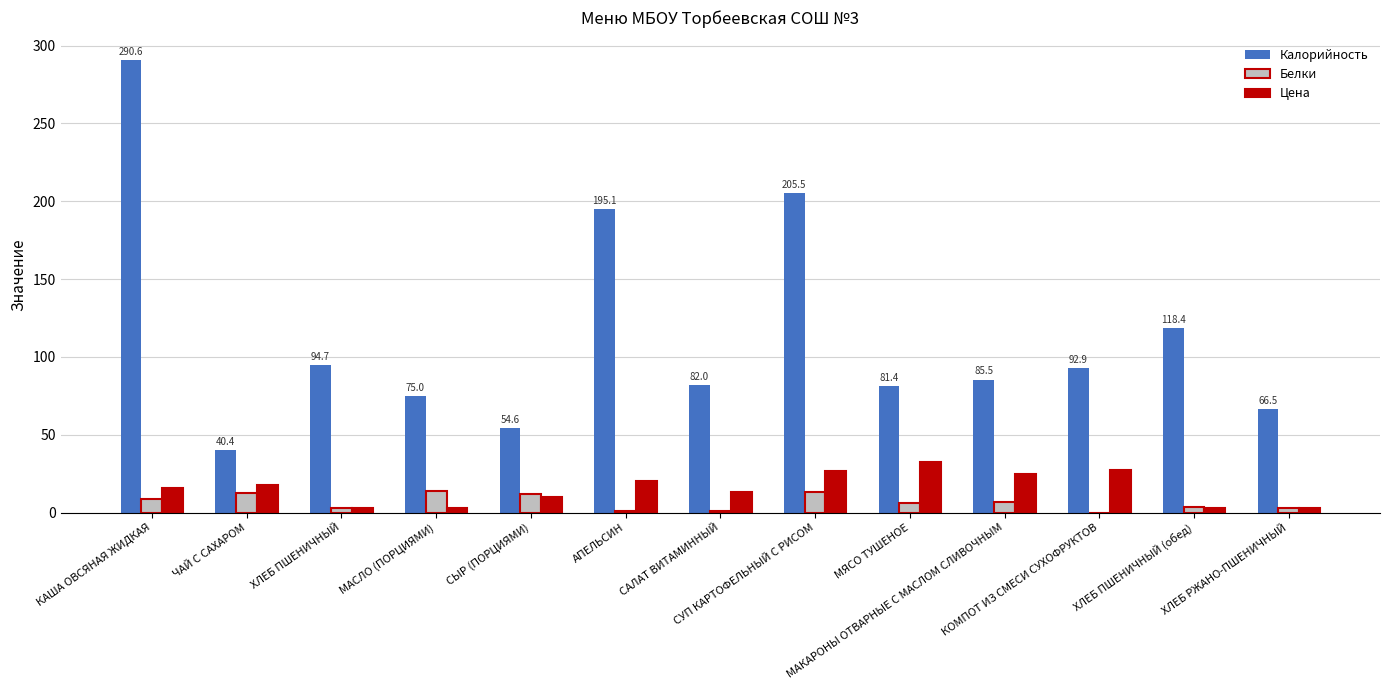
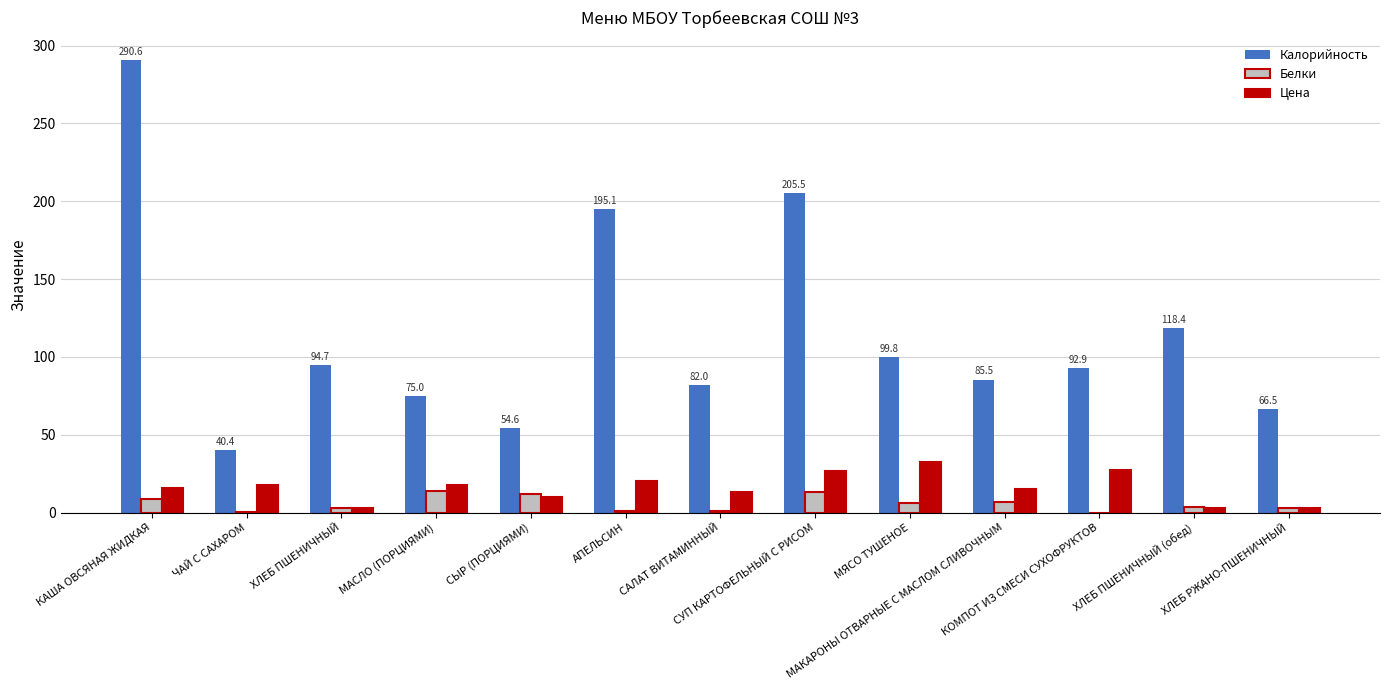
  {
    "Калорийность": {
      "КАША ОВСЯНАЯ ЖИДКАЯ": 290.6,
      "ЧАЙ С САХАРОМ": 40.4,
      "ХЛЕБ ПШЕНИЧНЫЙ": 94.7,
      "МАСЛО (ПОРЦИЯМИ)": 75.0,
      "СЫР (ПОРЦИЯМИ)": 54.6,
      "АПЕЛЬСИН": 195.1,
      "САЛАТ ВИТАМИННЫЙ": 82.0,
      "СУП КАРТОФЕЛЬНЫЙ С РИСОМ": 205.5,
-     "МЯСО ТУШЕНОЕ": 81.4,
+     "МЯСО ТУШЕНОЕ": 99.8,
      "МАКАРОНЫ ОТВАРНЫЕ С МАСЛОМ СЛИВОЧНЫМ": 85.5,
      "КОМПОТ ИЗ СМЕСИ СУХОФРУКТОВ": 92.9,
      "ХЛЕБ ПШЕНИЧНЫЙ (обед)": 118.4,
      "ХЛЕБ РЖАНО-ПШЕНИЧНЫЙ": 66.5
    },
    "Белки": {
      "КАША ОВСЯНАЯ ЖИДКАЯ": 9,
-     "ЧАЙ С САХАРОМ": 13,
+     "ЧАЙ С САХАРОМ": 0,
      "ХЛЕБ ПШЕНИЧНЫЙ": 3,
      "МАСЛО (ПОРЦИЯМИ)": 14,
      "СЫР (ПОРЦИЯМИ)": 12,
      "СУП КАРТОФЕЛЬНЫЙ С РИСОМ": 13,
      "МЯСО ТУШЕНОЕ": 6,
      "МАКАРОНЫ ОТВАРНЫЕ С МАСЛОМ СЛИВОЧНЫМ": 7,
      "КОМПОТ ИЗ СМЕСИ СУХОФРУКТОВ": 0,
      "ХЛЕБ ПШЕНИЧНЫЙ (обед)": 4,
      "ХЛЕБ РЖАНО-ПШЕНИЧНЫЙ": 3
    },
    "Цена": {
      "КАША ОВСЯНАЯ ЖИДКАЯ": 16,
      "ЧАЙ С САХАРОМ": 18,
      "ХЛЕБ ПШЕНИЧНЫЙ": 3,
-     "МАСЛО (ПОРЦИЯМИ)": 3,
+     "МАСЛО (ПОРЦИЯМИ)": 18,
      "СЫР (ПОРЦИЯМИ)": 10,
      "АПЕЛЬСИН": 20,
      "САЛАТ ВИТАМИННЫЙ": 13,
      "СУП КАРТОФЕЛЬНЫЙ С РИСОМ": 27,
      "МЯСО ТУШЕНОЕ": 32,
-     "МАКАРОНЫ ОТВАРНЫЕ С МАСЛОМ СЛИВОЧНЫМ": 25,
+     "МАКАРОНЫ ОТВАРНЫЕ С МАСЛОМ СЛИВОЧНЫМ": 16,
      "КОМПОТ ИЗ СМЕСИ СУХОФРУКТОВ": 28,
      "ХЛЕБ ПШЕНИЧНЫЙ (обед)": 3,
      "ХЛЕБ РЖАНО-ПШЕНИЧНЫЙ": 3
    }
  }
